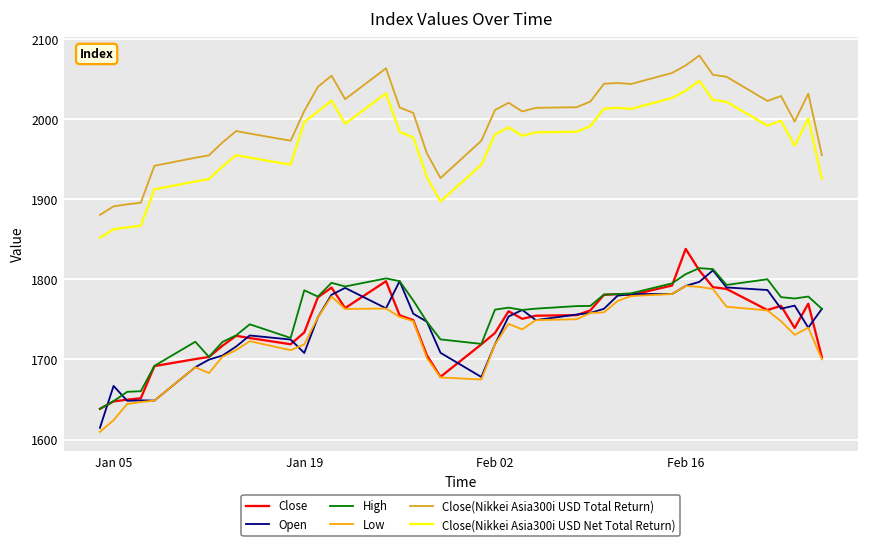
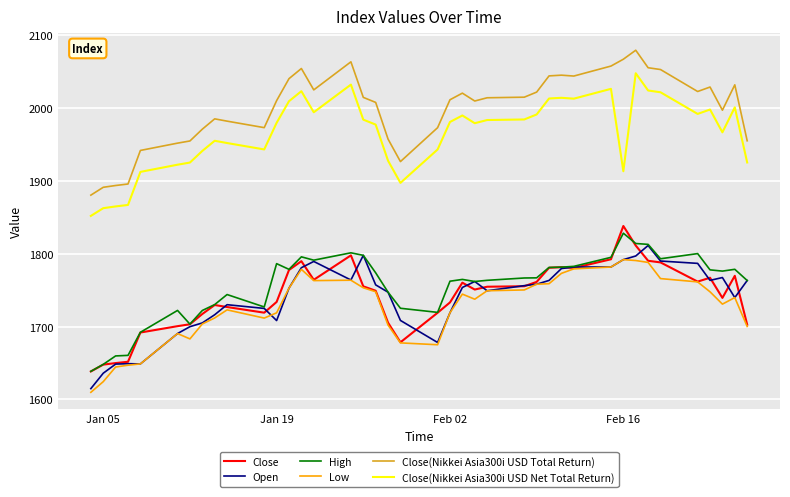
  {
    "Close": {
      "Jan 19": 1730,
      "Feb 02": 1730,
      "Feb 16": 1840
    },
    "Open": {
-     "Jan 05": 1670,
+     "Jan 05": 1640,
      "Jan 19": 1710
    },
    "High": {
      "Jan 19": 1790,
      "Feb 02": 1760,
-     "Feb 16": 1810
+     "Feb 16": 1830
    },
    "Close(Nikkei Asia300i USD Net Total Return)": {
      "Jan 05": 1860,
-     "Jan 19": 2000,
+     "Jan 19": 1980,
      "Feb 02": 1980,
-     "Feb 16": 2040
+     "Feb 16": 1910
    }
  }
